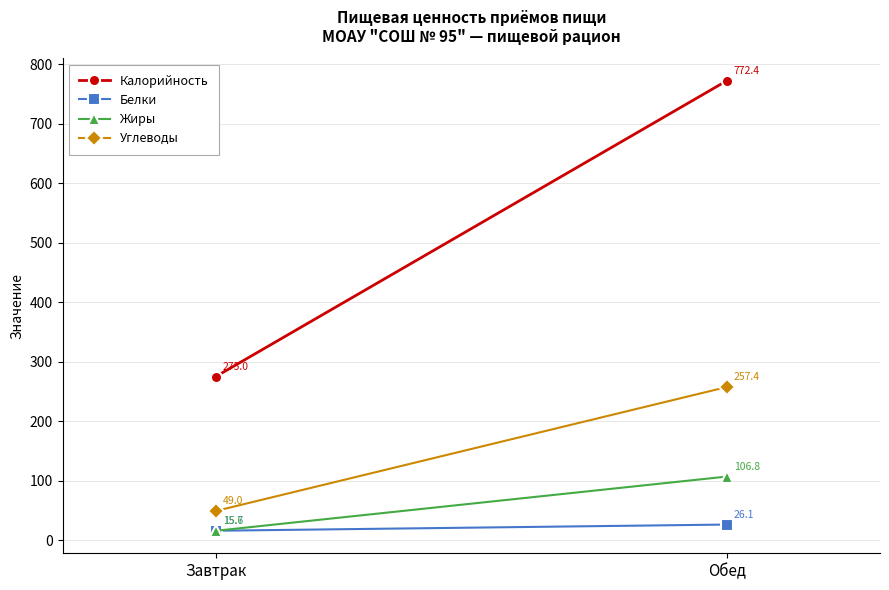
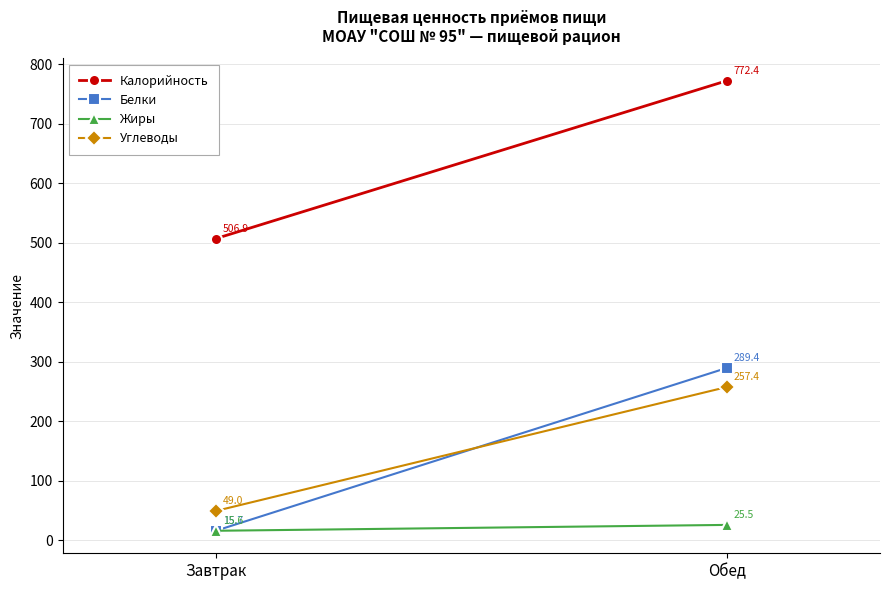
  {
    "Калорийность": {
-     "Завтрак": 275.0,
+     "Завтрак": 506.9,
      "Обед": 772.4
    },
    "Белки": {
-     "Обед": 26.1
+     "Обед": 289.4
    },
    "Жиры": {
-     "Обед": 106.8
+     "Обед": 25.5
    },
    "Углеводы": {
      "Завтрак": 49.0,
      "Обед": 257.4
    }
  }
